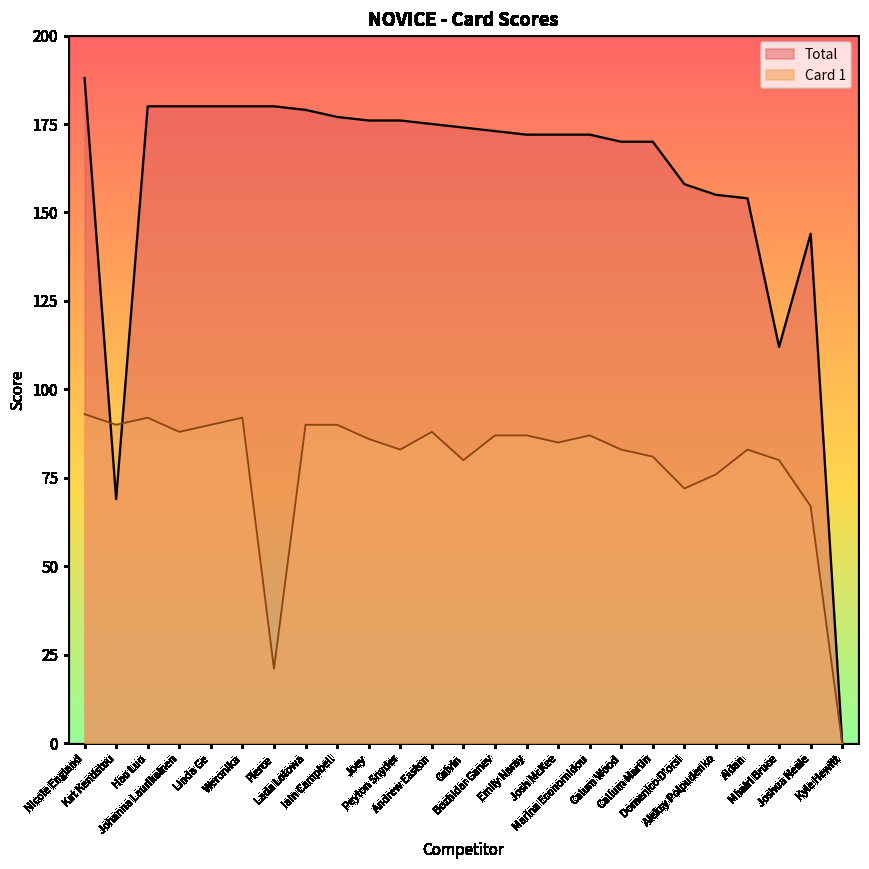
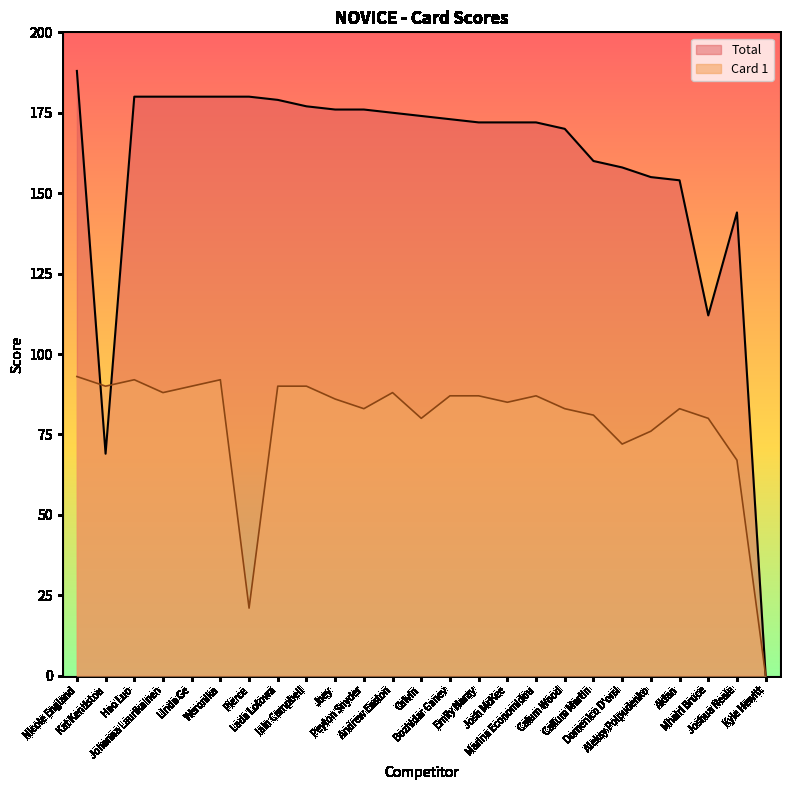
  {
    "Total": {
      "Nicole England": 188,
      "Kat Kentistou": 69,
      "Hao Luo": 180,
      "Johanna Laurikainen": 180,
      "Linda Ge": 180,
      "Weronika": 180,
      "Pierce": 180,
      "Lada Lotowa": 179,
      "Iain Campbell": 177,
      "Joey": 176,
      "Peyton Snyder": 176,
      "Andrew Easton": 175,
      "Calvin": 174,
      "Bozhidar Ganev": 173,
      "Emily Naray": 172,
      "Josh McKee": 172,
      "Marina Economidou": 172,
      "Calum Wood": 170,
-     "Callum Martin": 170,
+     "Callum Martin": 160,
      "Domenico D'orsi": 158,
      "Aleksy Polpudenko": 155,
      "Aidan": 154,
      "Mhairi Bruce": 112,
      "Joshua Neale": 144
    },
    "Card 1": {
      "Nicole England": 93,
      "Kat Kentistou": 90,
      "Hao Luo": 92,
      "Johanna Laurikainen": 88,
      "Linda Ge": 90,
      "Weronika": 92,
      "Pierce": 21,
      "Lada Lotowa": 90,
      "Iain Campbell": 90,
      "Joey": 86,
      "Peyton Snyder": 83,
      "Andrew Easton": 88,
      "Calvin": 80,
      "Bozhidar Ganev": 87,
      "Emily Naray": 87,
      "Josh McKee": 85,
      "Marina Economidou": 87,
      "Calum Wood": 83,
      "Callum Martin": 81,
      "Domenico D'orsi": 72,
      "Aleksy Polpudenko": 76,
      "Aidan": 83,
      "Mhairi Bruce": 80,
      "Joshua Neale": 67
    }
  }
